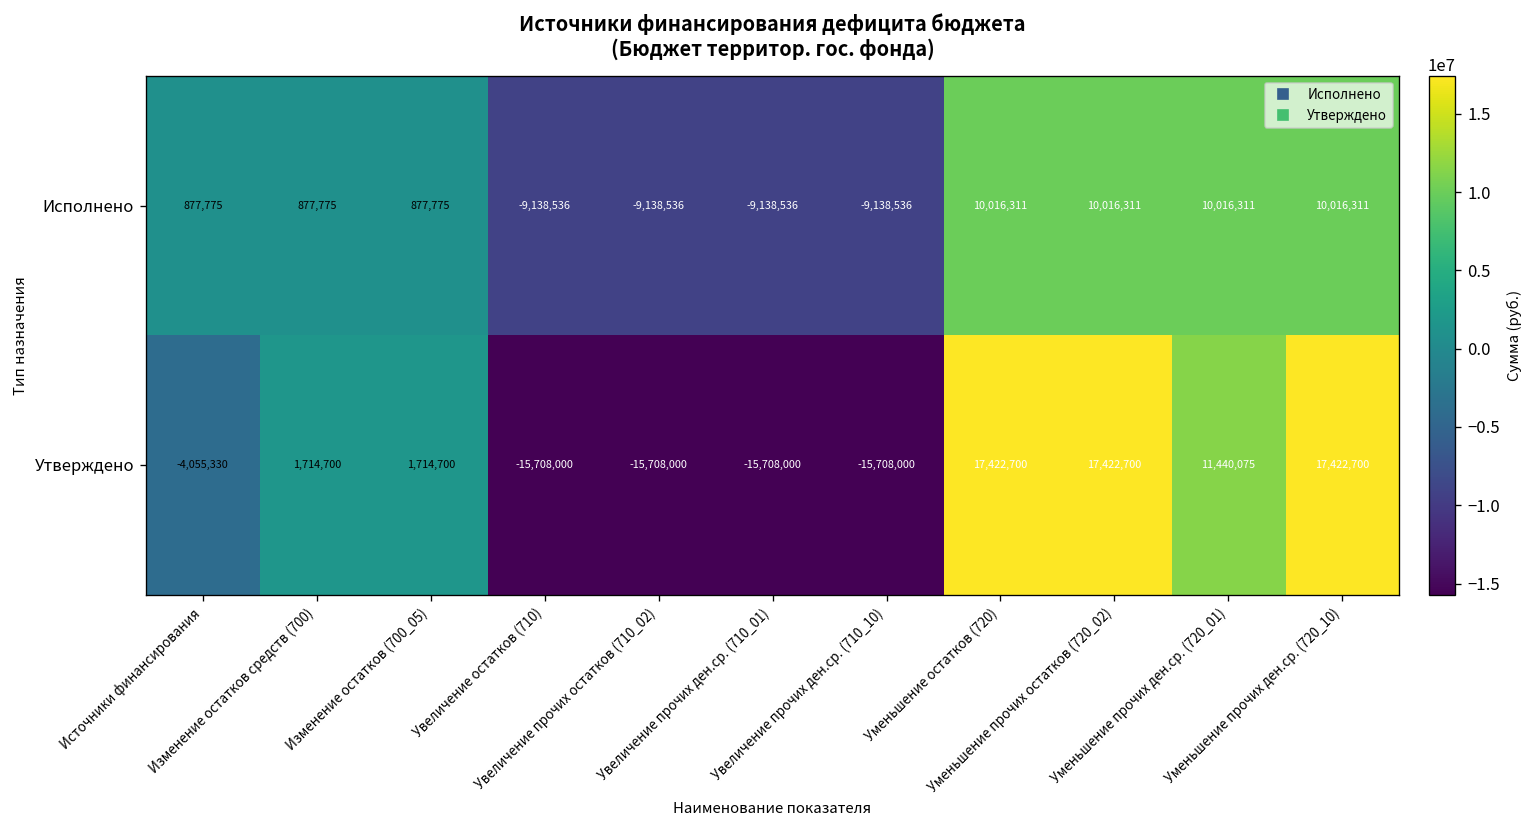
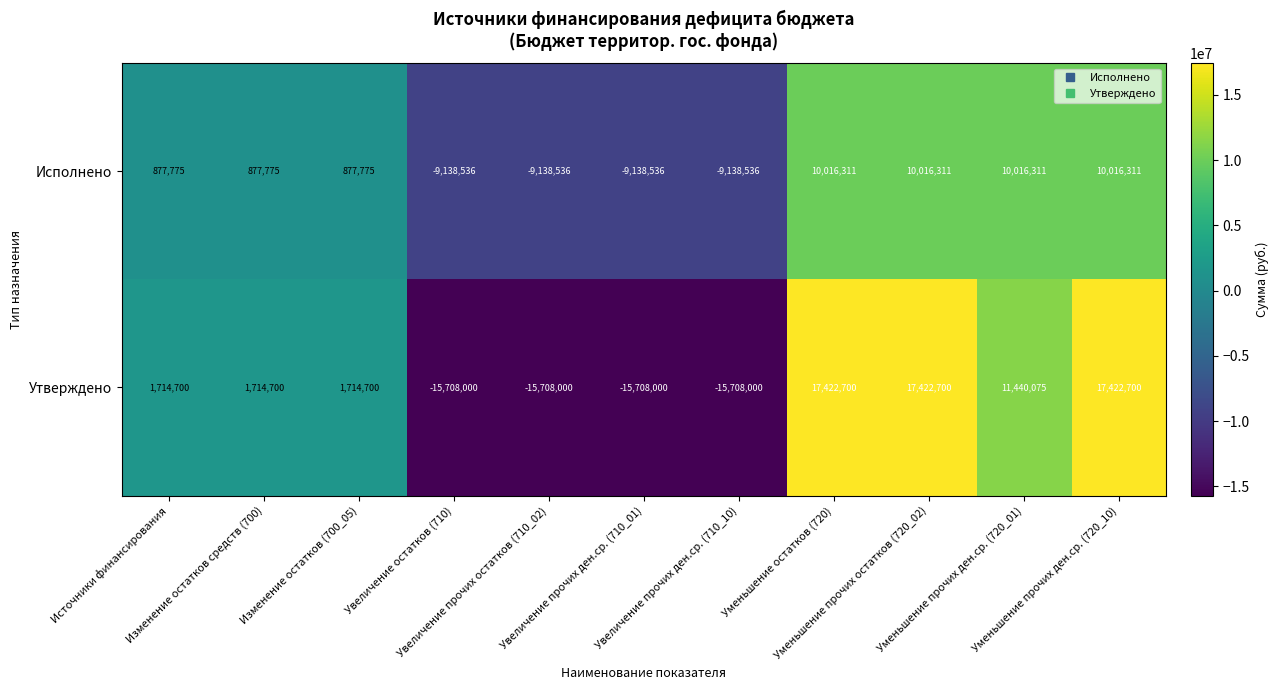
  {
    "Исполнено": {
      "Источники финансирования": "877,775",
      "Изменение остатков средств (700)": "877,775",
      "Изменение остатков (700_05)": "877,775",
      "Увеличение остатков (710)": "-9,138,536",
      "Увеличение прочих остатков (710_02)": "-9,138,536",
      "Увеличение прочих ден.ср. (710_01)": "-9,138,536",
      "Увеличение прочих ден.ср. (710_10)": "-9,138,536",
      "Уменьшение остатков (720)": "10,016,311",
      "Уменьшение прочих остатков (720_02)": "10,016,311",
      "Уменьшение прочих ден.ср. (720_01)": "10,016,311",
      "Уменьшение прочих ден.ср. (720_10)": "10,016,311"
    },
    "Утверждено": {
-     "Источники финансирования": "-4,055,330",
+     "Источники финансирования": "1,714,700",
      "Изменение остатков средств (700)": "1,714,700",
      "Изменение остатков (700_05)": "1,714,700",
      "Увеличение остатков (710)": "-15,708,000",
      "Увеличение прочих остатков (710_02)": "-15,708,000",
      "Увеличение прочих ден.ср. (710_01)": "-15,708,000",
      "Увеличение прочих ден.ср. (710_10)": "-15,708,000",
      "Уменьшение остатков (720)": "17,422,700",
      "Уменьшение прочих остатков (720_02)": "17,422,700",
      "Уменьшение прочих ден.ср. (720_01)": "11,440,075",
      "Уменьшение прочих ден.ср. (720_10)": "17,422,700"
    }
  }
